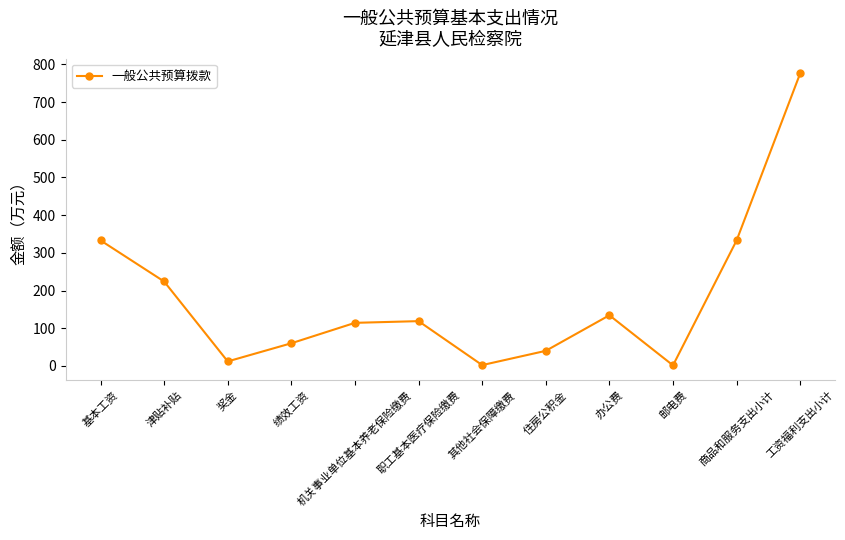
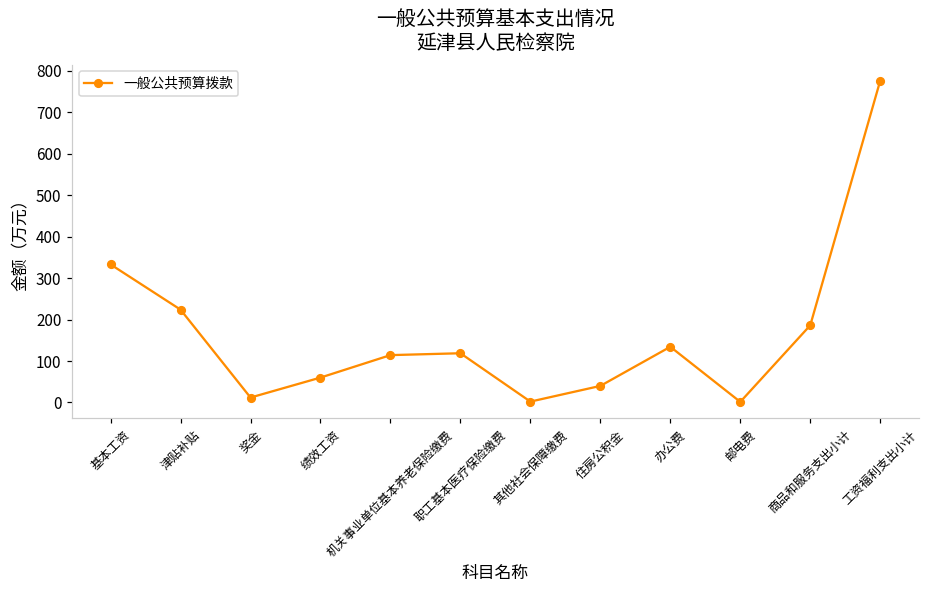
  {
    "基本工资": 330,
    "津贴补贴": 220,
    "奖金": 10,
    "绩效工资": 60,
    "机关事业单位基本养老保险缴费": 110,
    "职工基本医疗保险缴费": 120,
    "其他社会保障缴费": 0,
    "住房公积金": 40,
    "办公费": 130,
    "邮电费": 0,
-   "商品和服务支出小计": 330,
+   "商品和服务支出小计": 190,
    "工资福利支出小计": 780
  }
